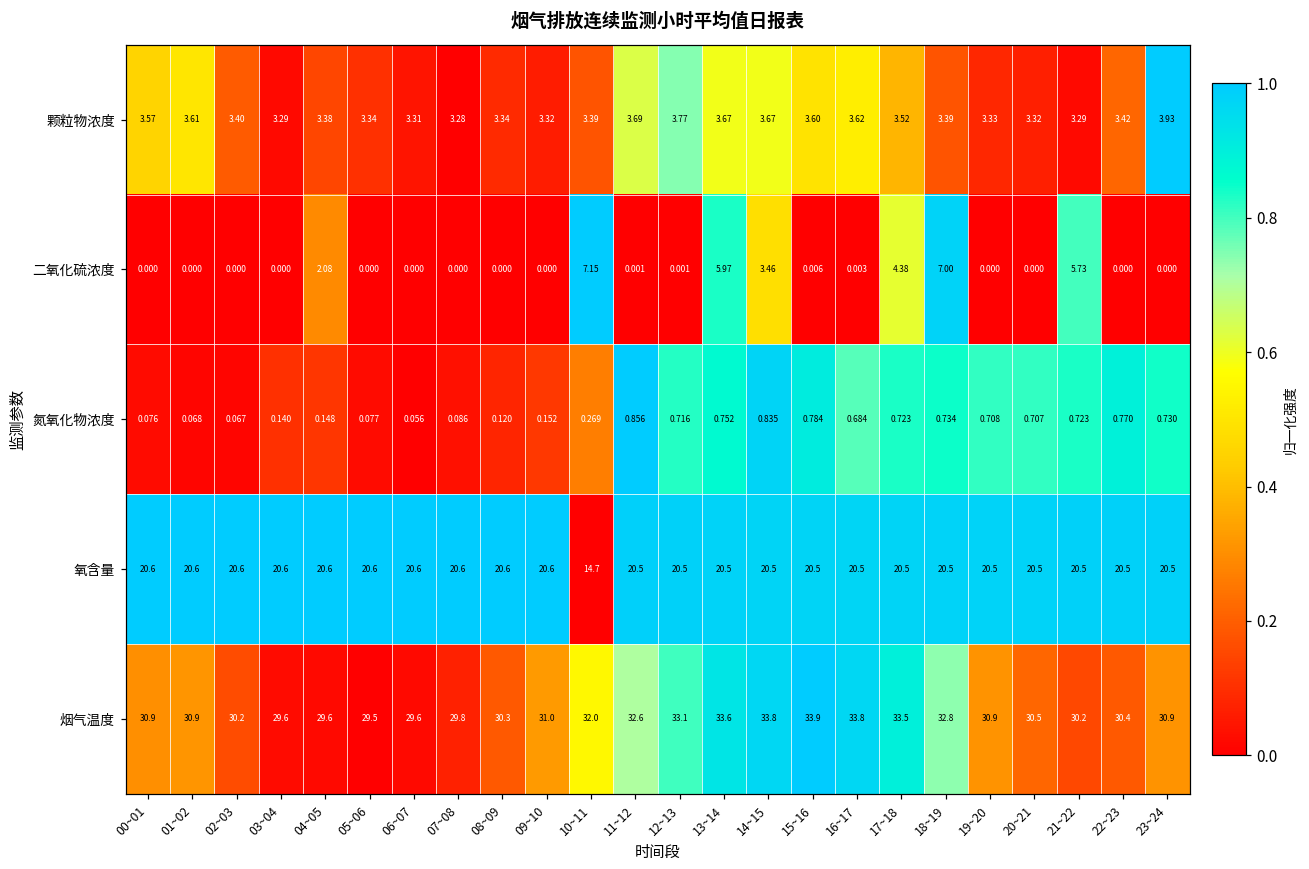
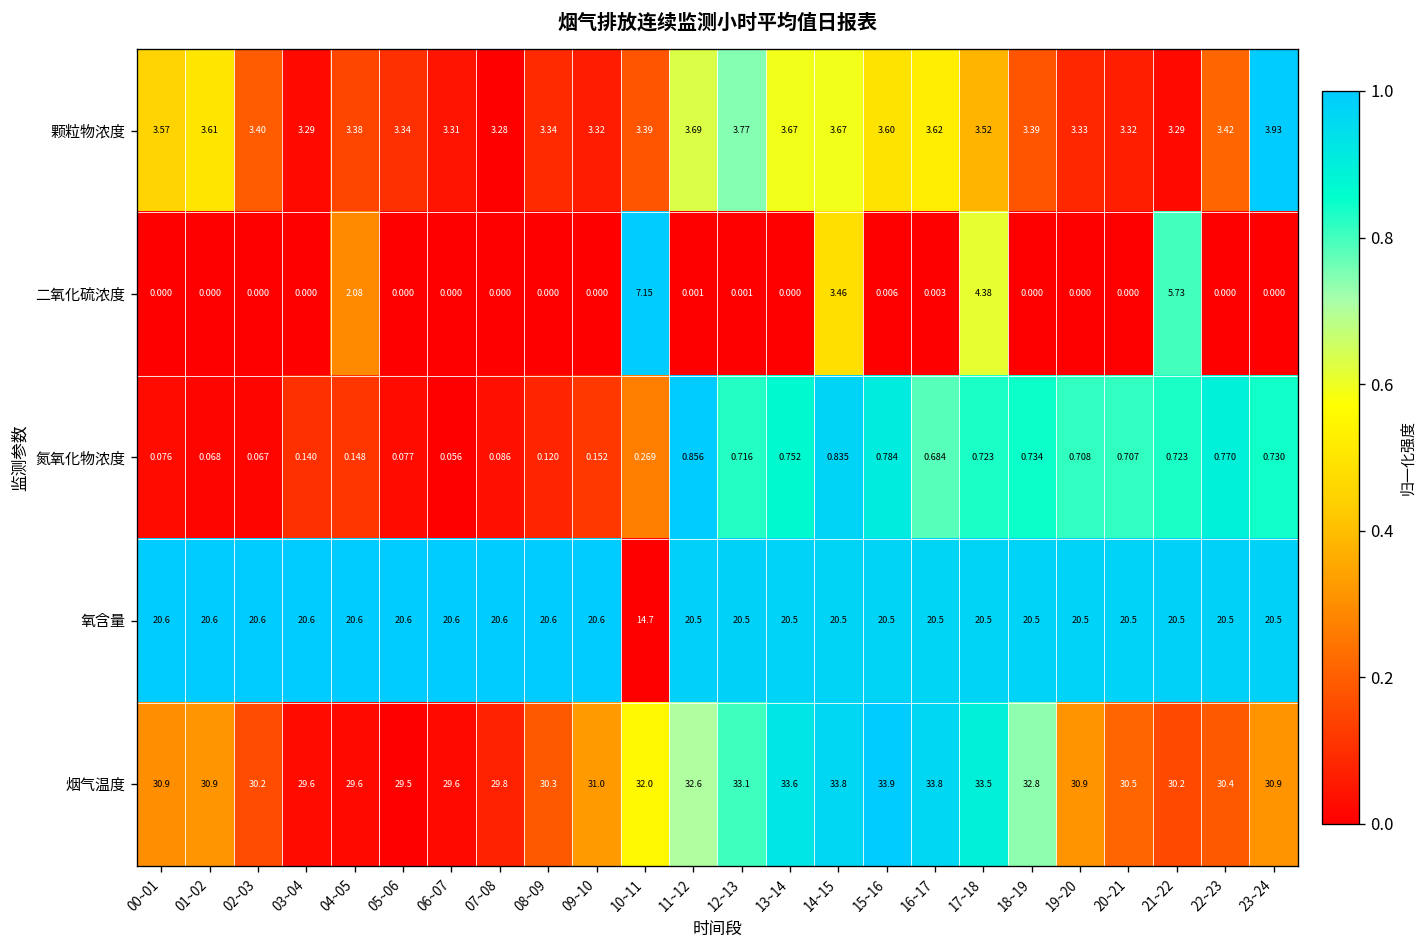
  {
    "颗粒物浓度": {
      "00~01": 3.57,
      "01~02": 3.61,
      "02~03": 3.40,
      "03~04": 3.29,
      "04~05": 3.38,
      "05~06": 3.34,
      "06~07": 3.31,
      "07~08": 3.28,
      "08~09": 3.34,
      "09~10": 3.32,
      "10~11": 3.39,
      "11~12": 3.69,
      "12~13": 3.77,
      "13~14": 3.67,
      "14~15": 3.67,
      "15~16": 3.60,
      "16~17": 3.62,
      "17~18": 3.52,
      "18~19": 3.39,
      "19~20": 3.33,
      "20~21": 3.32,
      "21~22": 3.29,
      "22~23": 3.42,
      "23~24": 3.93
    },
    "二氧化硫浓度": {
      "00~01": 0.000,
      "01~02": 0.000,
      "02~03": 0.000,
      "03~04": 0.000,
      "04~05": 2.08,
      "05~06": 0.000,
      "06~07": 0.000,
      "07~08": 0.000,
      "08~09": 0.000,
      "09~10": 0.000,
      "10~11": 7.15,
      "11~12": 0.001,
      "12~13": 0.001,
-     "13~14": 5.97,
+     "13~14": 0.000,
      "14~15": 3.46,
      "15~16": 0.006,
      "16~17": 0.003,
      "17~18": 4.38,
-     "18~19": 7.00,
+     "18~19": 0.000,
      "19~20": 0.000,
      "20~21": 0.000,
      "21~22": 5.73,
      "22~23": 0.000,
      "23~24": 0.000
    },
    "氮氧化物浓度": {
      "00~01": 0.076,
      "01~02": 0.068,
      "02~03": 0.067,
      "03~04": 0.140,
      "04~05": 0.148,
      "05~06": 0.077,
      "06~07": 0.056,
      "07~08": 0.086,
      "08~09": 0.120,
      "09~10": 0.152,
      "10~11": 0.269,
      "11~12": 0.856,
      "12~13": 0.716,
      "13~14": 0.752,
      "14~15": 0.835,
      "15~16": 0.784,
      "16~17": 0.684,
      "17~18": 0.723,
      "18~19": 0.734,
      "19~20": 0.708,
      "20~21": 0.707,
      "21~22": 0.723,
      "22~23": 0.770,
      "23~24": 0.730
    },
    "氧含量": {
      "00~01": 20.6,
      "01~02": 20.6,
      "02~03": 20.6,
      "03~04": 20.6,
      "04~05": 20.6,
      "05~06": 20.6,
      "06~07": 20.6,
      "07~08": 20.6,
      "08~09": 20.6,
      "09~10": 20.6,
      "10~11": 14.7,
      "11~12": 20.5,
      "12~13": 20.5,
      "13~14": 20.5,
      "14~15": 20.5,
      "15~16": 20.5,
      "16~17": 20.5,
      "17~18": 20.5,
      "18~19": 20.5,
      "19~20": 20.5,
      "20~21": 20.5,
      "21~22": 20.5,
      "22~23": 20.5,
      "23~24": 20.5
    },
    "烟气温度": {
      "00~01": 30.9,
      "01~02": 30.9,
      "02~03": 30.2,
      "03~04": 29.6,
      "04~05": 29.6,
      "05~06": 29.5,
      "06~07": 29.6,
      "07~08": 29.8,
      "08~09": 30.3,
      "09~10": 31.0,
      "10~11": 32.0,
      "11~12": 32.6,
      "12~13": 33.1,
      "13~14": 33.6,
      "14~15": 33.8,
      "15~16": 33.9,
      "16~17": 33.8,
      "17~18": 33.5,
      "18~19": 32.8,
      "19~20": 30.9,
      "20~21": 30.5,
      "21~22": 30.2,
      "22~23": 30.4,
      "23~24": 30.9
    }
  }
